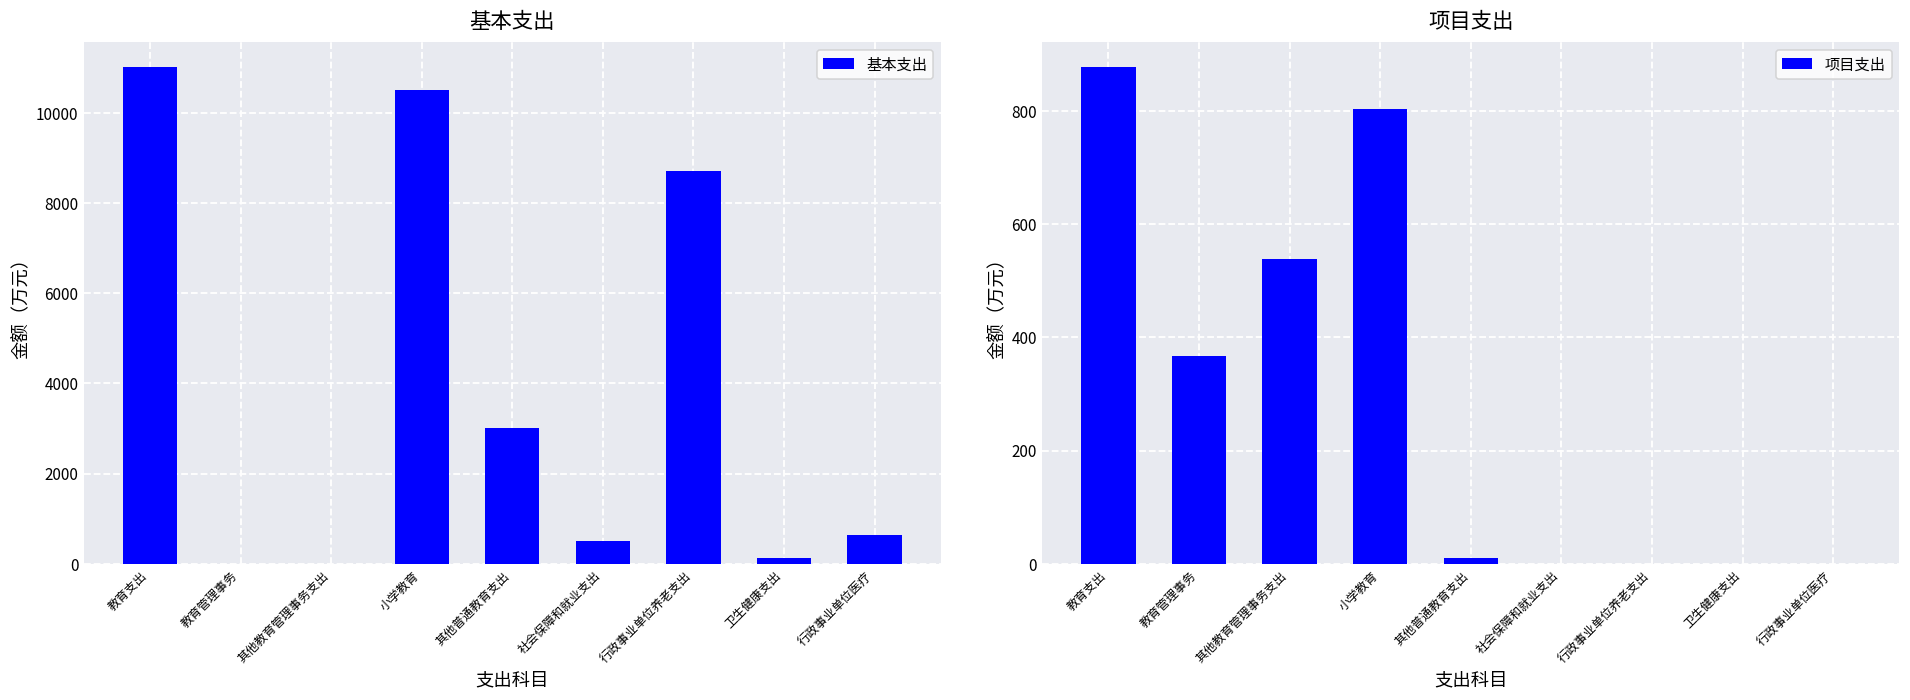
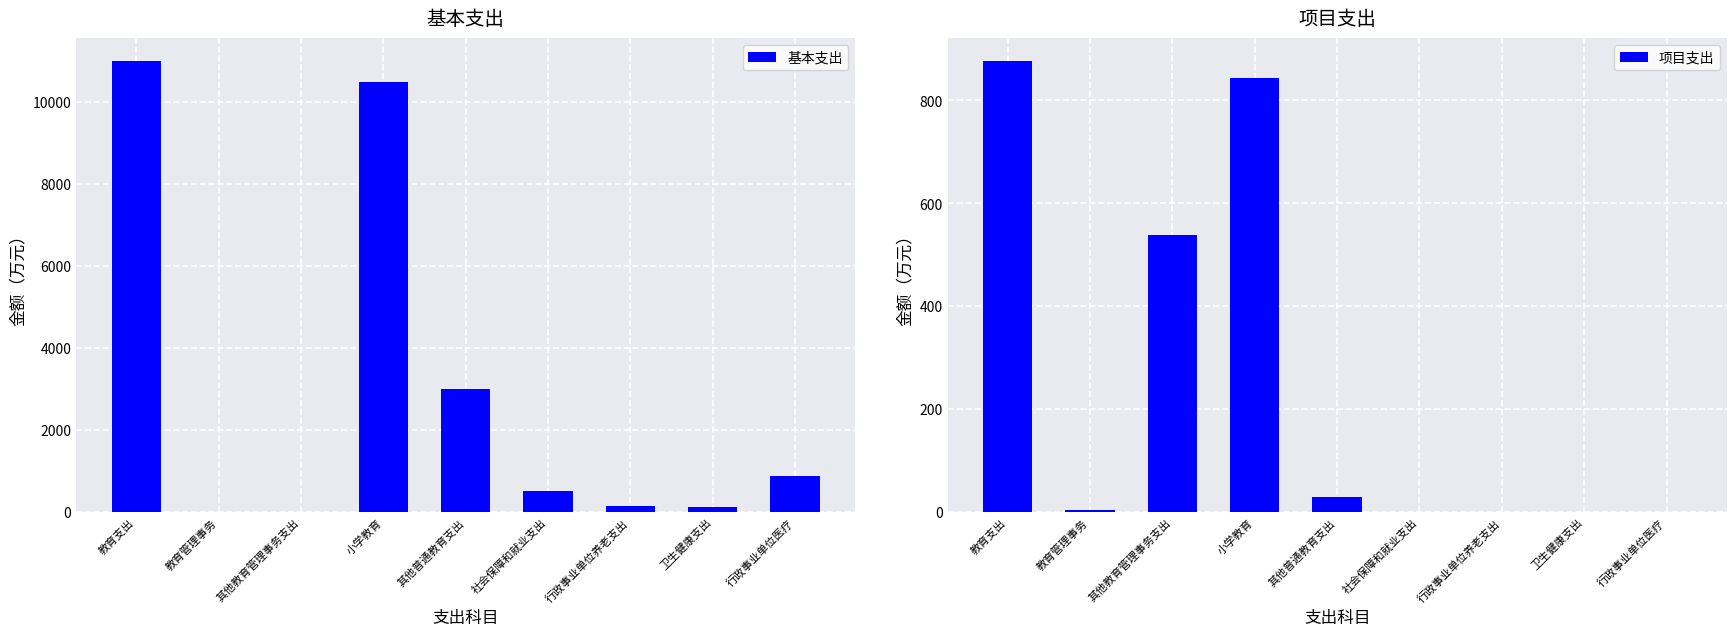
  {
    "基本支出": {
      "教育支出": 11000,
      "教育管理事务": 0,
      "其他教育管理事务支出": 0,
      "小学教育": 10500,
      "其他普通教育支出": 3000,
      "社会保障和就业支出": 500,
-     "行政事业单位养老支出": 8700,
+     "行政事业单位养老支出": 100,
      "卫生健康支出": 100,
-     "行政事业单位医疗": 700
+     "行政事业单位医疗": 900
    },
    "项目支出": {
      "教育支出": 880,
-     "教育管理事务": 370,
+     "教育管理事务": 10,
      "其他教育管理事务支出": 540,
-     "小学教育": 800,
-     "其他普通教育支出": 10,
+     "小学教育": 840,
+     "其他普通教育支出": 30,
      "社会保障和就业支出": 0,
      "行政事业单位养老支出": 0,
      "卫生健康支出": 0,
      "行政事业单位医疗": 0
    }
  }
